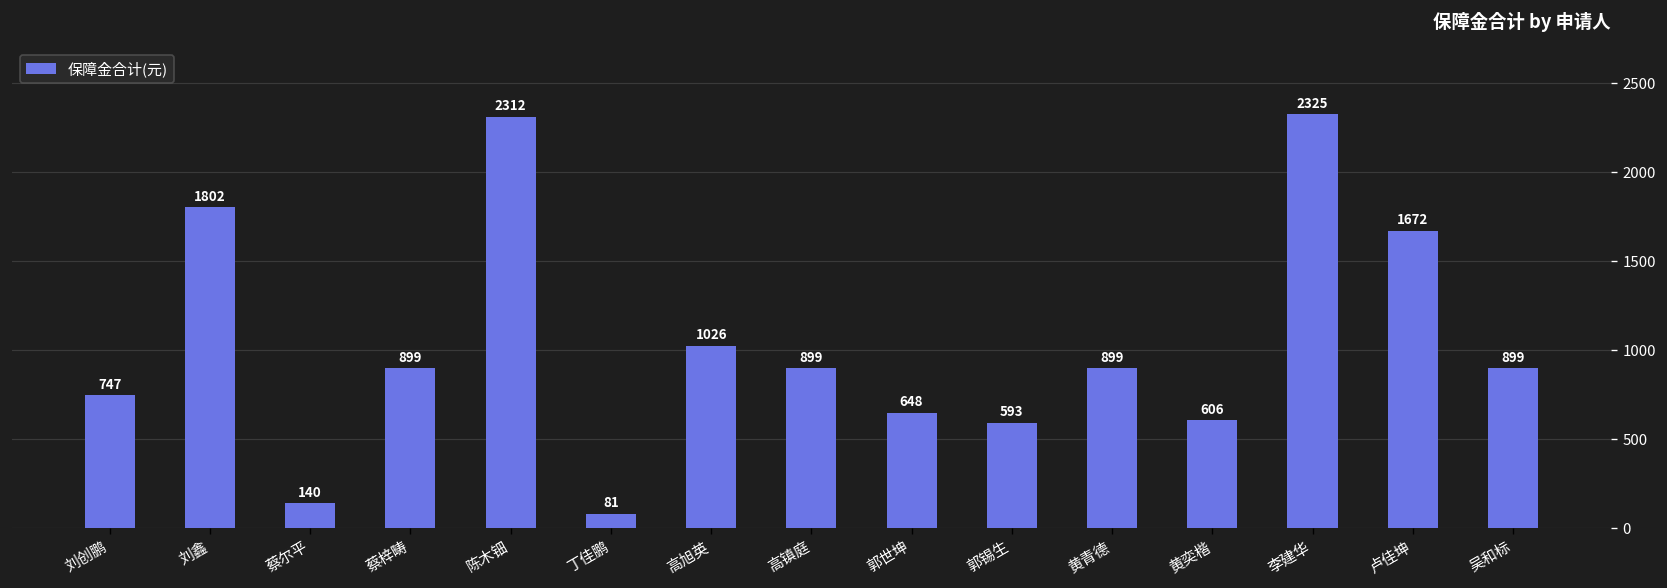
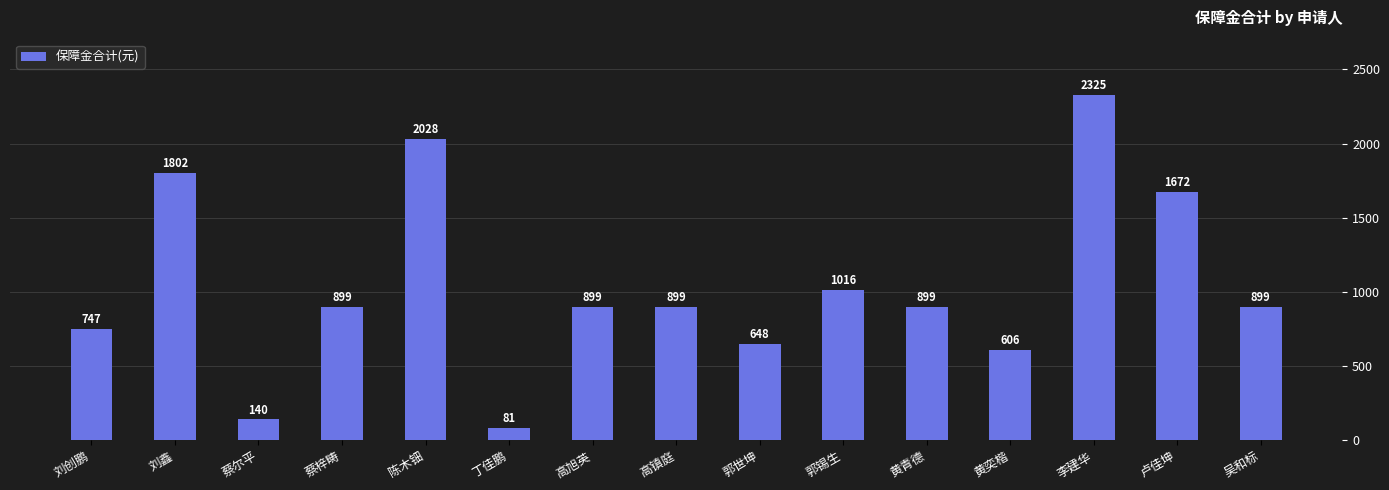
  {
    "刘创鹏": 747,
    "刘鑫": 1802,
    "蔡尔平": 140,
    "蔡梓畴": 899,
-   "陈木钿": 2312,
+   "陈木钿": 2028,
    "丁佳鹏": 81,
-   "高旭英": 1026,
+   "高旭英": 899,
    "高镇庭": 899,
    "郭世坤": 648,
-   "郭锡生": 593,
+   "郭锡生": 1016,
    "黄青德": 899,
    "黄奕楷": 606,
    "李建华": 2325,
    "卢佳坤": 1672,
    "吴和标": 899
  }
